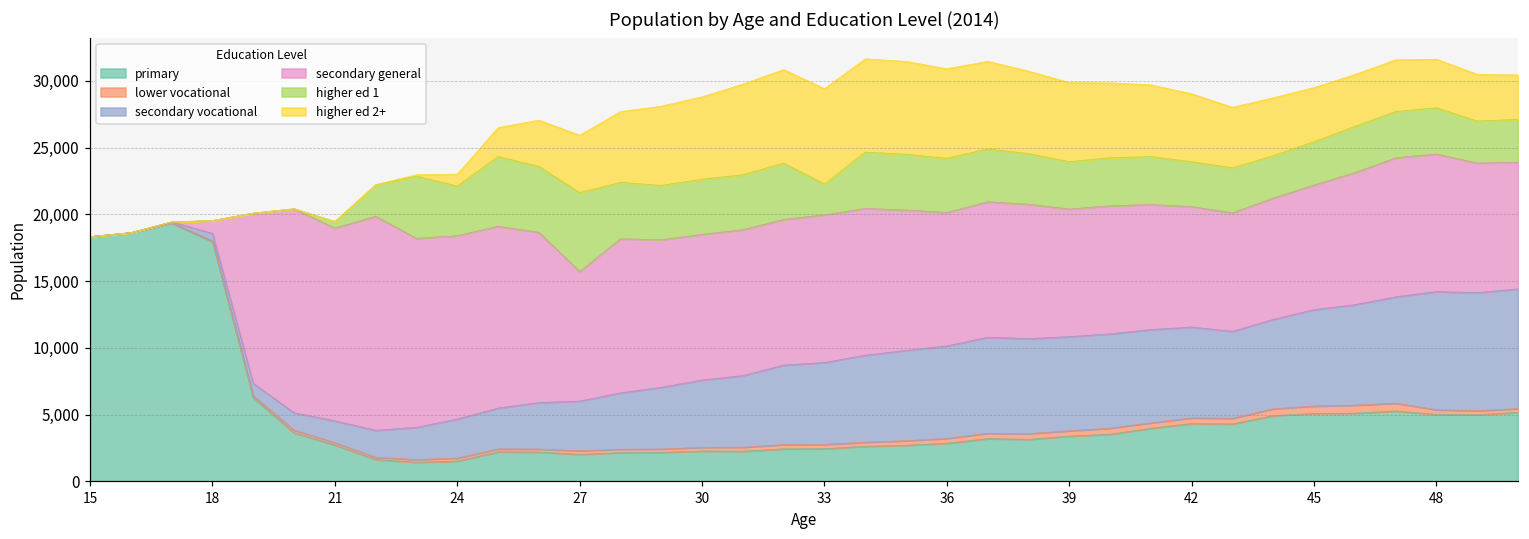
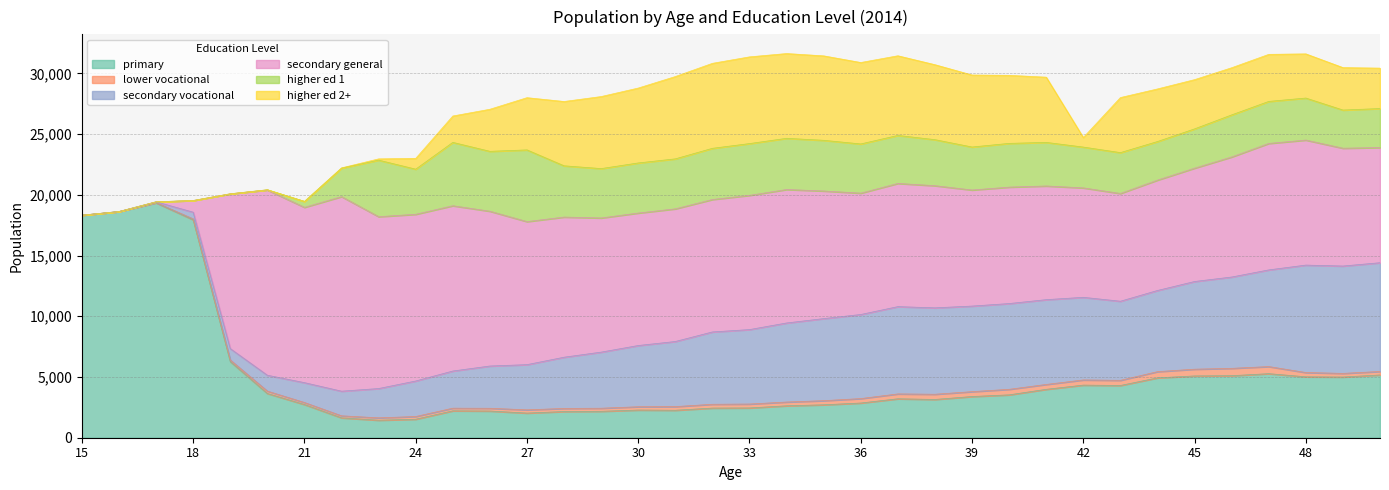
  {
    "primary": {
      "24": "1,500",
      "27": "2,000",
      "30": "2,300",
      "33": "2,500",
      "36": "2,900",
      "39": "3,400",
      "42": "4,300",
      "45": "5,100",
      "48": "5,000"
    },
    "lower vocational": {
      "24": "200",
      "27": "300",
      "30": "300",
      "33": "300",
      "36": "400",
      "39": "400",
      "42": "400",
      "45": "600",
      "48": "400"
    },
    "secondary vocational": {
      "18": "600",
      "21": "1,600",
      "24": "2,900",
      "27": "3,700",
      "30": "5,000",
      "33": "6,100",
      "36": "6,900",
      "39": "7,000",
      "42": "6,800",
      "45": "7,200",
      "48": "8,800"
    },
    "secondary general": {
      "21": "14,400",
      "24": "13,700",
-     "27": "9,700",
+     "27": "11,800",
      "30": "10,900",
      "33": "11,100",
      "36": "10,000",
      "39": "9,600",
      "42": "9,000",
      "45": "9,300",
      "48": "10,300"
    },
    "higher ed 1": {
      "24": "3,700",
      "27": "5,900",
      "30": "4,100",
-     "33": "2,300",
+     "33": "4,300",
      "36": "4,100",
      "39": "3,500",
      "42": "3,400",
      "45": "3,200",
      "48": "3,500"
    },
    "higher ed 2+": {
      "24": "900",
      "27": "4,300",
      "30": "6,200",
      "33": "7,100",
      "36": "6,700",
      "39": "5,900",
-     "42": "5,100",
+     "42": "800",
      "45": "4,100",
      "48": "3,600"
    }
  }
